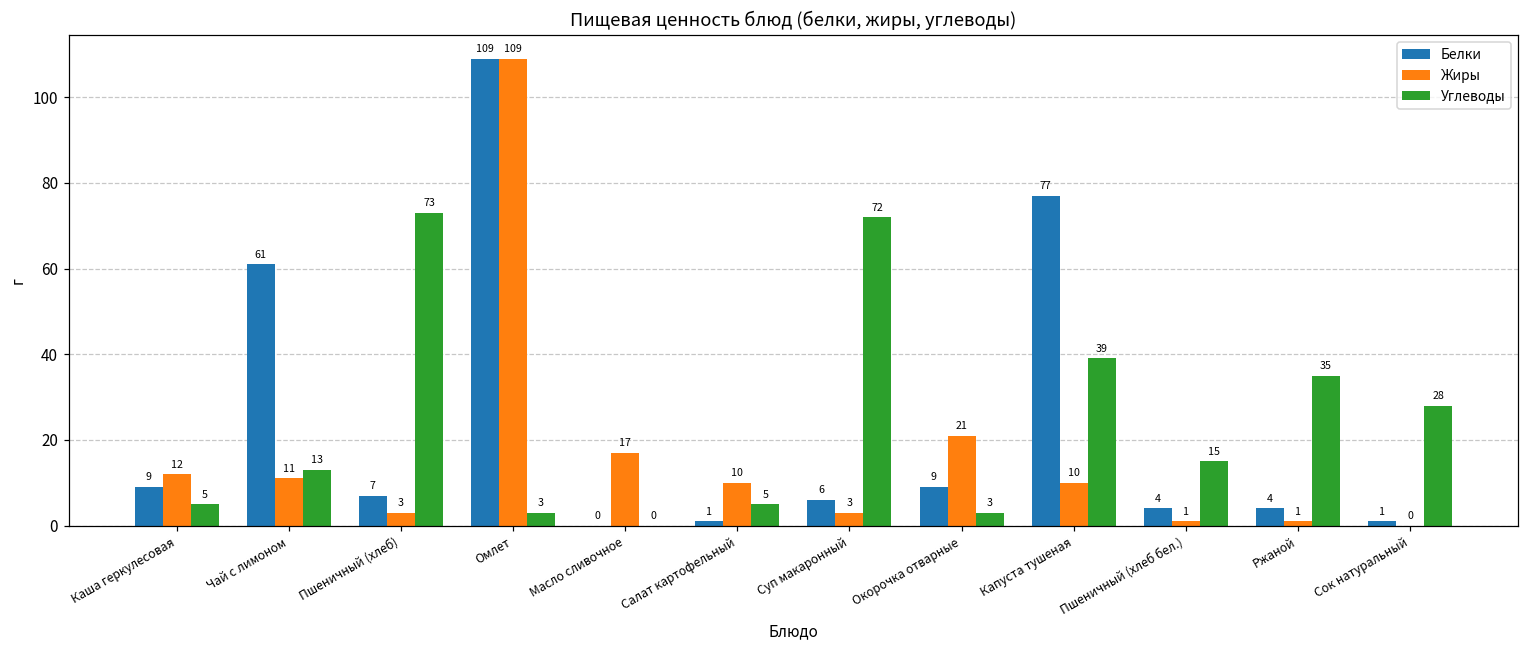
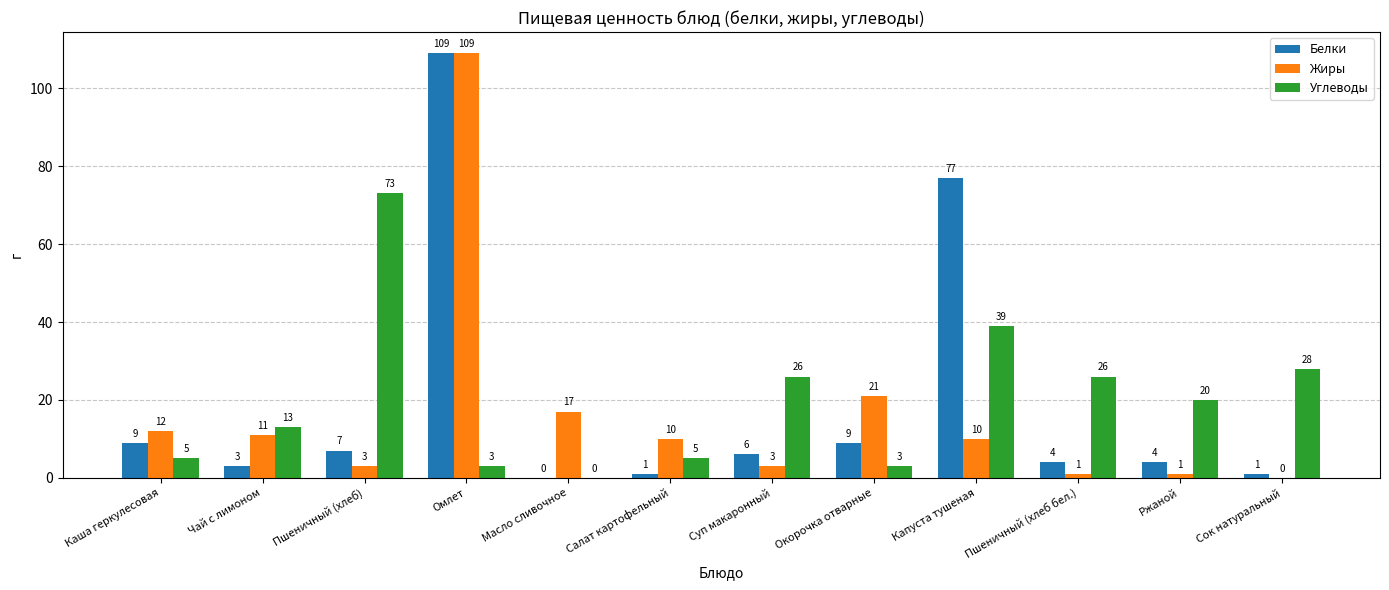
  {
    "Белки": {
      "Каша геркулесовая": 9,
-     "Чай с лимоном": 61,
+     "Чай с лимоном": 3,
      "Пшеничный (хлеб)": 7,
      "Омлет": 109,
      "Масло сливочное": 0,
      "Салат картофельный": 1,
      "Суп макаронный": 6,
      "Окорочка отварные": 9,
      "Капуста тушеная": 77,
      "Пшеничный (хлеб бел.)": 4,
      "Ржаной": 4,
      "Сок натуральный": 1
    },
    "Жиры": {
      "Каша геркулесовая": 12,
      "Чай с лимоном": 11,
      "Пшеничный (хлеб)": 3,
      "Омлет": 109,
      "Масло сливочное": 17,
      "Салат картофельный": 10,
      "Суп макаронный": 3,
      "Окорочка отварные": 21,
      "Капуста тушеная": 10,
      "Пшеничный (хлеб бел.)": 1,
      "Ржаной": 1,
      "Сок натуральный": 0
    },
    "Углеводы": {
      "Каша геркулесовая": 5,
      "Чай с лимоном": 13,
      "Пшеничный (хлеб)": 73,
      "Омлет": 3,
      "Масло сливочное": 0,
      "Салат картофельный": 5,
-     "Суп макаронный": 72,
+     "Суп макаронный": 26,
      "Окорочка отварные": 3,
      "Капуста тушеная": 39,
-     "Пшеничный (хлеб бел.)": 15,
-     "Ржаной": 35,
+     "Пшеничный (хлеб бел.)": 26,
+     "Ржаной": 20,
      "Сок натуральный": 28
    }
  }
